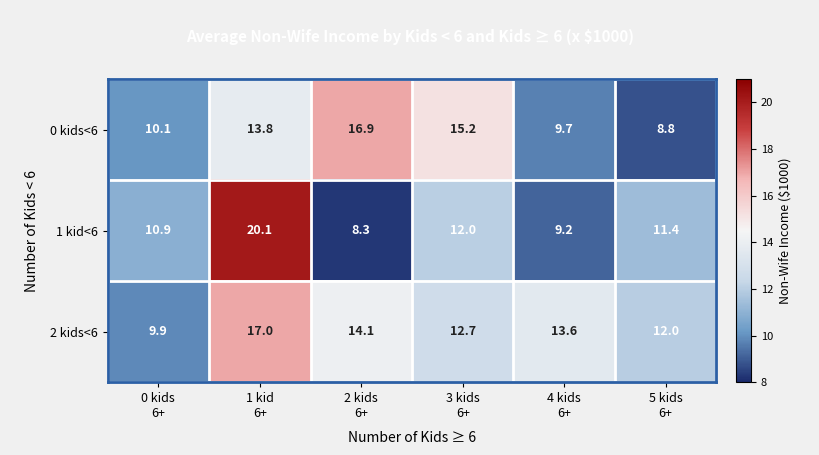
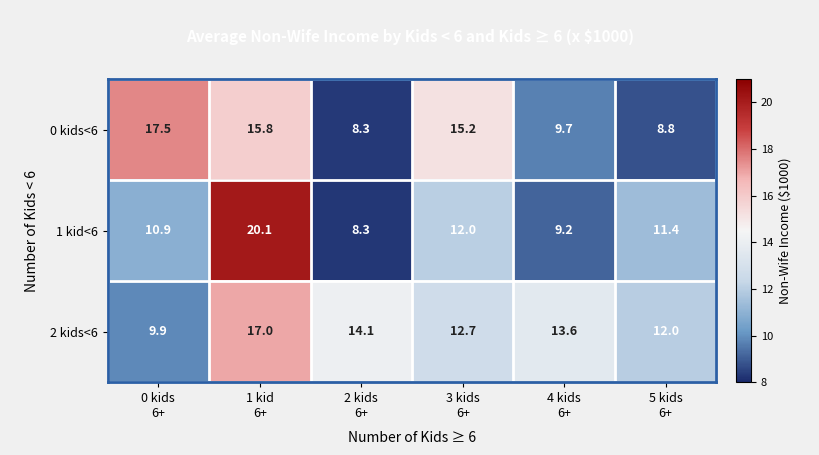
  {
    "0 kids<6": {
-     "0 kids 6+": 10.1,
-     "1 kid 6+": 13.8,
-     "2 kids 6+": 16.9,
+     "0 kids 6+": 17.5,
+     "1 kid 6+": 15.8,
+     "2 kids 6+": 8.3,
      "3 kids 6+": 15.2,
      "4 kids 6+": 9.7,
      "5 kids 6+": 8.8
    },
    "1 kid<6": {
      "0 kids 6+": 10.9,
      "1 kid 6+": 20.1,
      "2 kids 6+": 8.3,
      "3 kids 6+": 12.0,
      "4 kids 6+": 9.2,
      "5 kids 6+": 11.4
    },
    "2 kids<6": {
      "0 kids 6+": 9.9,
      "1 kid 6+": 17.0,
      "2 kids 6+": 14.1,
      "3 kids 6+": 12.7,
      "4 kids 6+": 13.6,
      "5 kids 6+": 12.0
    }
  }
